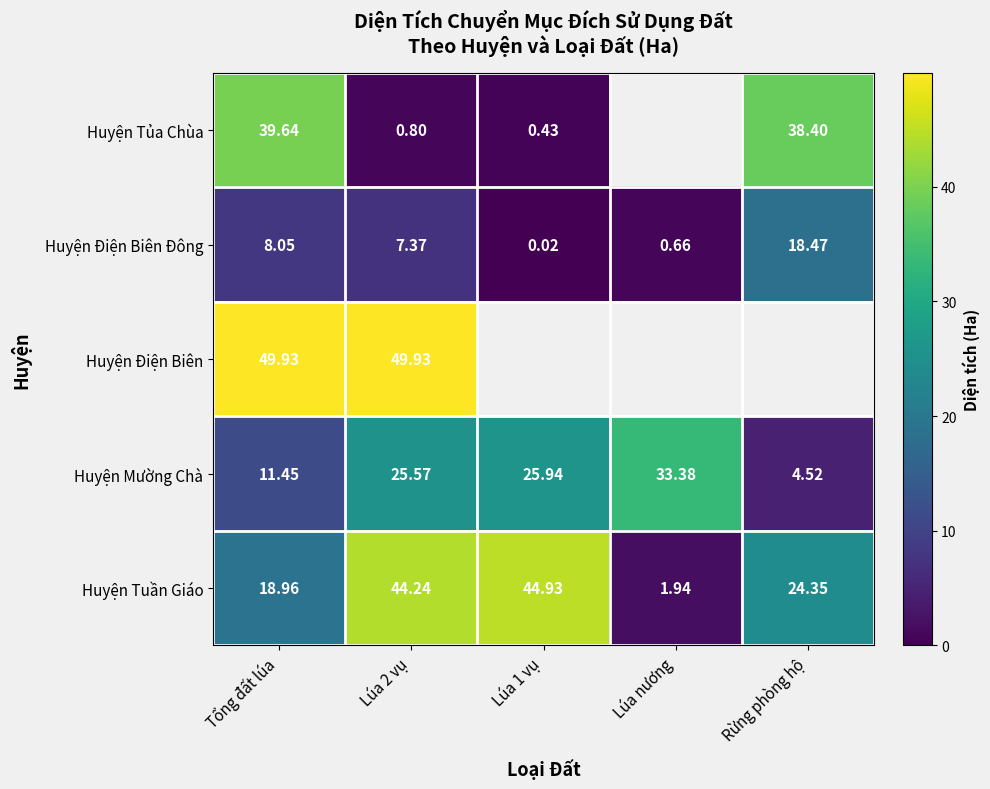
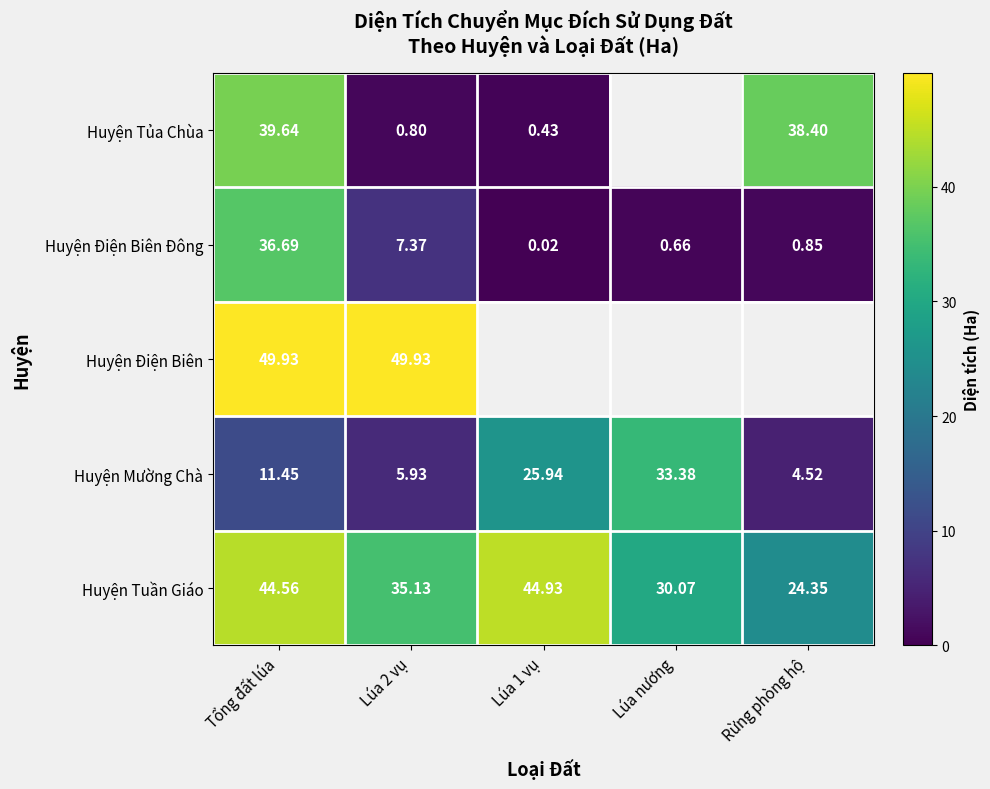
  {
    "Huyện Tủa Chùa": {
      "Tổng đất lúa": 39.64,
      "Lúa 2 vụ": 0.80,
      "Lúa 1 vụ": 0.43,
      "Rừng phòng hộ": 38.40
    },
    "Huyện Điện Biên Đông": {
-     "Tổng đất lúa": 8.05,
+     "Tổng đất lúa": 36.69,
      "Lúa 2 vụ": 7.37,
      "Lúa 1 vụ": 0.02,
      "Lúa nương": 0.66,
-     "Rừng phòng hộ": 18.47
+     "Rừng phòng hộ": 0.85
    },
    "Huyện Điện Biên": {
      "Tổng đất lúa": 49.93,
      "Lúa 2 vụ": 49.93
    },
    "Huyện Mường Chà": {
      "Tổng đất lúa": 11.45,
-     "Lúa 2 vụ": 25.57,
+     "Lúa 2 vụ": 5.93,
      "Lúa 1 vụ": 25.94,
      "Lúa nương": 33.38,
      "Rừng phòng hộ": 4.52
    },
    "Huyện Tuần Giáo": {
-     "Tổng đất lúa": 18.96,
-     "Lúa 2 vụ": 44.24,
+     "Tổng đất lúa": 44.56,
+     "Lúa 2 vụ": 35.13,
      "Lúa 1 vụ": 44.93,
-     "Lúa nương": 1.94,
+     "Lúa nương": 30.07,
      "Rừng phòng hộ": 24.35
    }
  }
